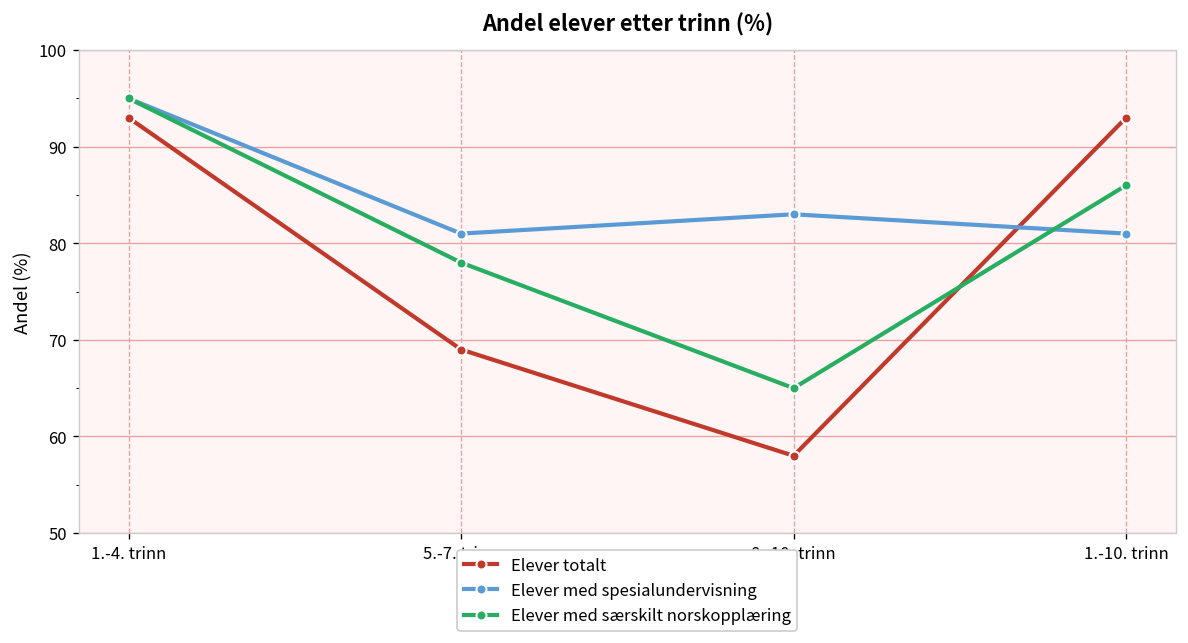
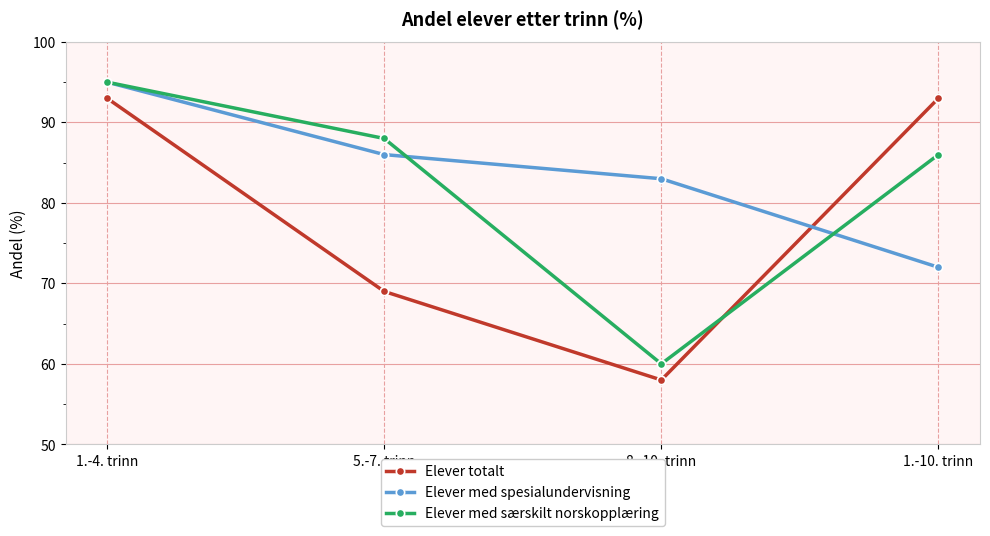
  {
    "Elever totalt": {
      "1.-4. trinn": 93,
      "5.-7. trinn": 69,
      "8.-10. trinn": 58,
      "1.-10. trinn": 93
    },
    "Elever med spesialundervisning": {
-     "5.-7. trinn": 81,
+     "5.-7. trinn": 86,
      "8.-10. trinn": 83,
-     "1.-10. trinn": 81
+     "1.-10. trinn": 72
    },
    "Elever med særskilt norskopplæring": {
-     "5.-7. trinn": 78,
-     "8.-10. trinn": 65,
+     "5.-7. trinn": 88,
+     "8.-10. trinn": 60,
      "1.-10. trinn": 86
    }
  }
